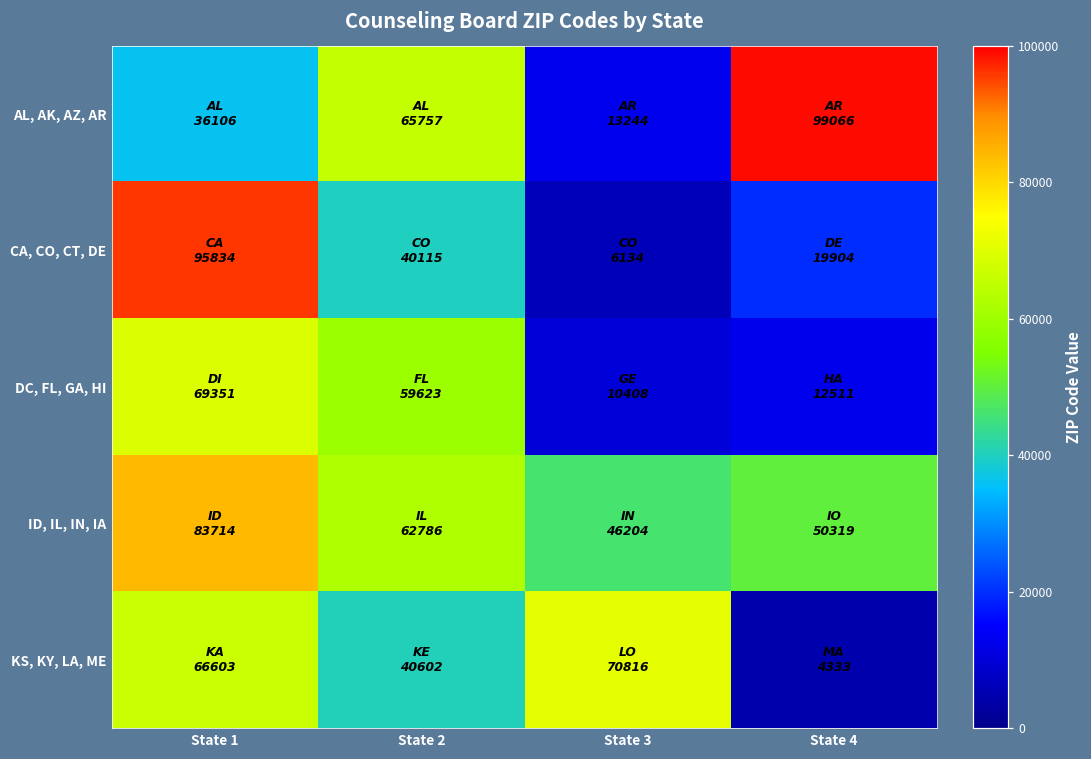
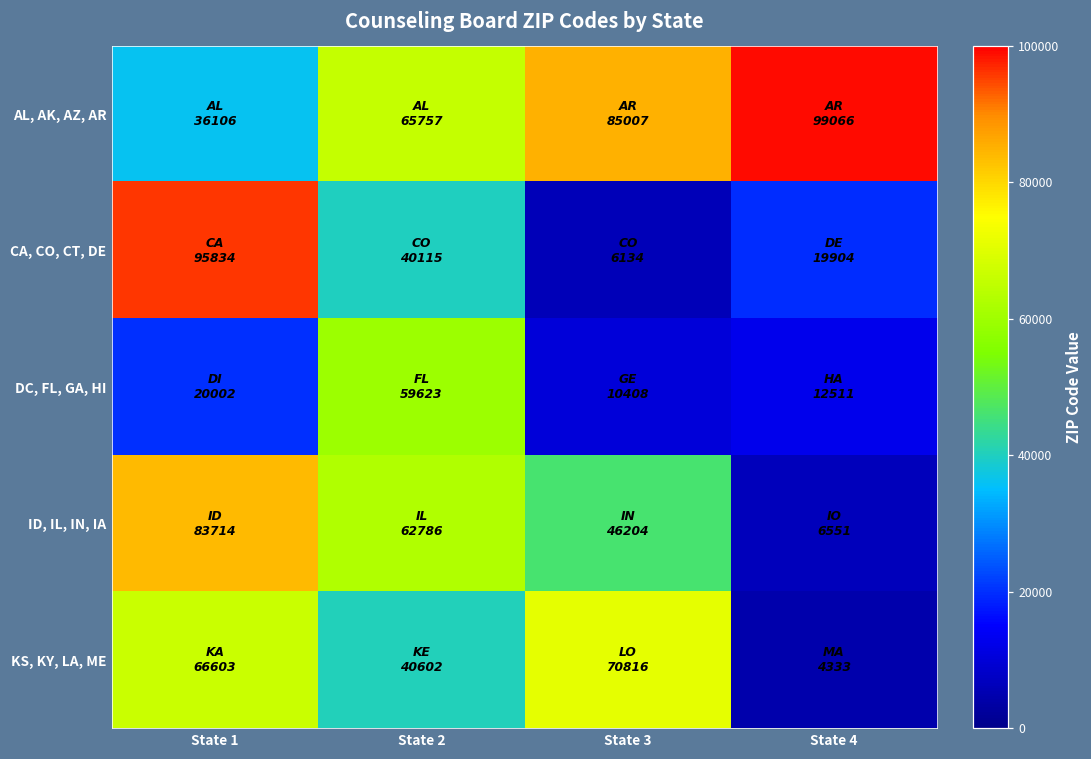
  {
    "AL, AK, AZ, AR": {
      "State 1": 36106,
      "State 2": 65757,
-     "State 3": 13244,
+     "State 3": 85007,
      "State 4": 99066
    },
    "CA, CO, CT, DE": {
      "State 1": 95834,
      "State 2": 40115,
      "State 3": 6134,
      "State 4": 19904
    },
    "DC, FL, GA, HI": {
-     "State 1": 69351,
+     "State 1": 20002,
      "State 2": 59623,
      "State 3": 10408,
      "State 4": 12511
    },
    "ID, IL, IN, IA": {
      "State 1": 83714,
      "State 2": 62786,
      "State 3": 46204,
-     "State 4": 50319
+     "State 4": 6551
    },
    "KS, KY, LA, ME": {
      "State 1": 66603,
      "State 2": 40602,
      "State 3": 70816,
      "State 4": 4333
    }
  }
